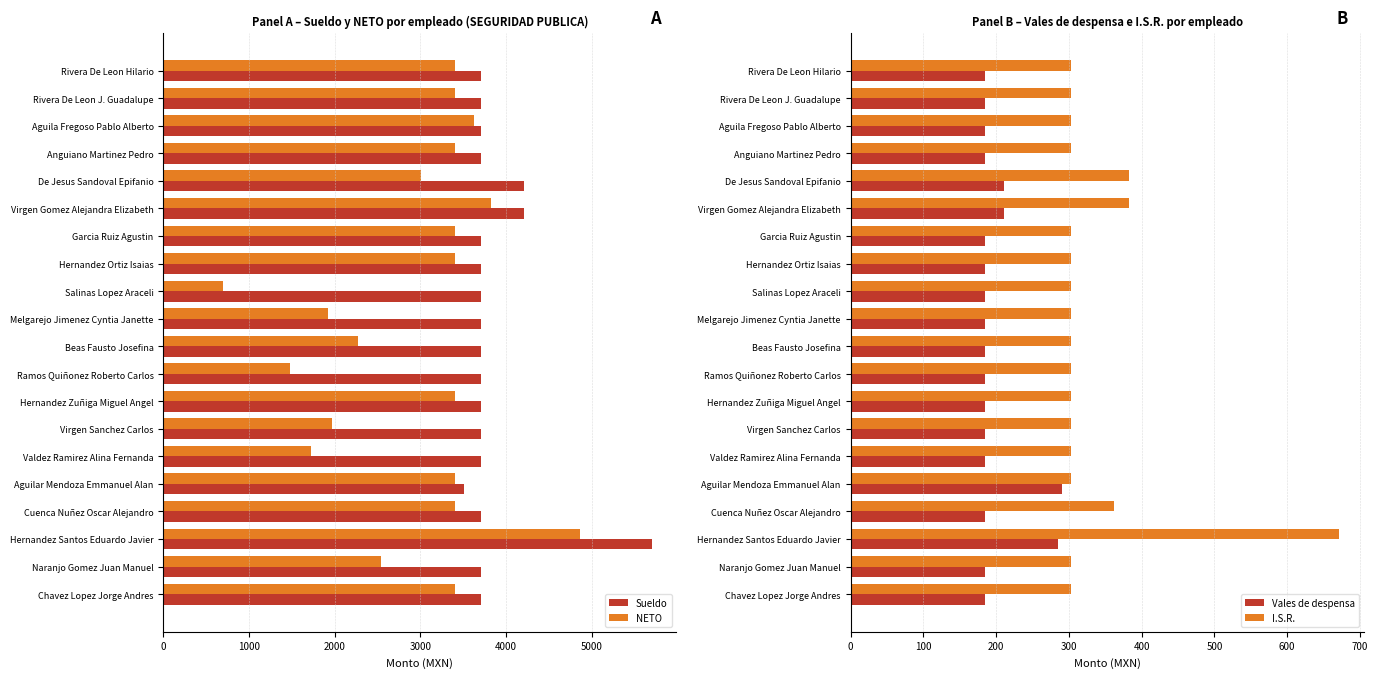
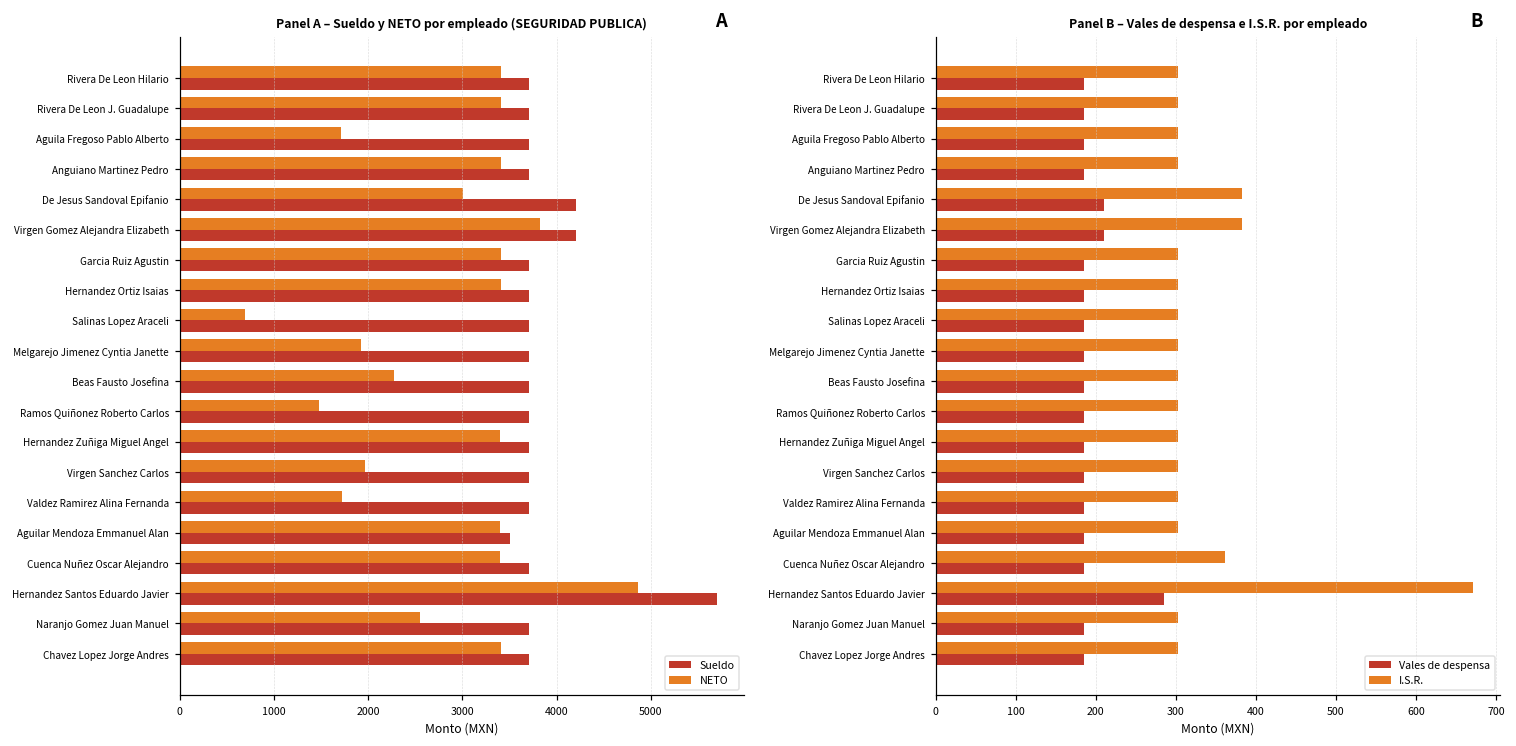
  {
    "Panel A – Sueldo y NETO por empleado (SEGURIDAD PUBLICA)": {
      "Sueldo": {
        "Rivera De Leon Hilario": 3700,
        "Rivera De Leon J. Guadalupe": 3700,
        "Aguila Fregoso Pablo Alberto": 3700,
        "Anguiano Martinez Pedro": 3700,
        "De Jesus Sandoval Epifanio": 4200,
        "Virgen Gomez Alejandra Elizabeth": 4200,
        "Garcia Ruiz Agustin": 3700,
        "Hernandez Ortiz Isaias": 3700,
        "Salinas Lopez Araceli": 3700,
        "Melgarejo Jimenez Cyntia Janette": 3700,
        "Beas Fausto Josefina": 3700,
        "Ramos Quiñonez Roberto Carlos": 3700,
        "Hernandez Zuñiga Miguel Angel": 3700,
        "Virgen Sanchez Carlos": 3700,
        "Valdez Ramirez Alina Fernanda": 3700,
        "Aguilar Mendoza Emmanuel Alan": 3500,
        "Cuenca Nuñez Oscar Alejandro": 3700,
        "Hernandez Santos Eduardo Javier": 5700,
        "Naranjo Gomez Juan Manuel": 3700,
        "Chavez Lopez Jorge Andres": 3700
      },
      "NETO": {
        "Rivera De Leon Hilario": 3400,
        "Rivera De Leon J. Guadalupe": 3400,
-       "Aguila Fregoso Pablo Alberto": 3600,
+       "Aguila Fregoso Pablo Alberto": 1700,
        "Anguiano Martinez Pedro": 3400,
        "De Jesus Sandoval Epifanio": 3000,
        "Virgen Gomez Alejandra Elizabeth": 3800,
        "Garcia Ruiz Agustin": 3400,
        "Hernandez Ortiz Isaias": 3400,
        "Salinas Lopez Araceli": 700,
        "Melgarejo Jimenez Cyntia Janette": 1900,
        "Beas Fausto Josefina": 2300,
        "Ramos Quiñonez Roberto Carlos": 1500,
        "Hernandez Zuñiga Miguel Angel": 3400,
        "Virgen Sanchez Carlos": 2000,
        "Valdez Ramirez Alina Fernanda": 1700,
        "Aguilar Mendoza Emmanuel Alan": 3400,
        "Cuenca Nuñez Oscar Alejandro": 3400,
        "Hernandez Santos Eduardo Javier": 4900,
        "Naranjo Gomez Juan Manuel": 2500,
        "Chavez Lopez Jorge Andres": 3400
      }
    },
    "Panel B – Vales de despensa e I.S.R. por empleado": {
      "Vales de despensa": {
        "Rivera De Leon Hilario": 190,
        "Rivera De Leon J. Guadalupe": 190,
        "Aguila Fregoso Pablo Alberto": 190,
        "Anguiano Martinez Pedro": 190,
        "De Jesus Sandoval Epifanio": 210,
        "Virgen Gomez Alejandra Elizabeth": 210,
        "Garcia Ruiz Agustin": 190,
        "Hernandez Ortiz Isaias": 190,
        "Salinas Lopez Araceli": 190,
        "Melgarejo Jimenez Cyntia Janette": 190,
        "Beas Fausto Josefina": 190,
        "Ramos Quiñonez Roberto Carlos": 190,
        "Hernandez Zuñiga Miguel Angel": 190,
        "Virgen Sanchez Carlos": 190,
        "Valdez Ramirez Alina Fernanda": 190,
-       "Aguilar Mendoza Emmanuel Alan": 290,
+       "Aguilar Mendoza Emmanuel Alan": 190,
        "Cuenca Nuñez Oscar Alejandro": 190,
        "Hernandez Santos Eduardo Javier": 290,
        "Naranjo Gomez Juan Manuel": 190,
        "Chavez Lopez Jorge Andres": 190
      },
      "I.S.R.": {
        "Rivera De Leon Hilario": 300,
        "Rivera De Leon J. Guadalupe": 300,
        "Aguila Fregoso Pablo Alberto": 300,
        "Anguiano Martinez Pedro": 300,
        "De Jesus Sandoval Epifanio": 380,
        "Virgen Gomez Alejandra Elizabeth": 380,
        "Garcia Ruiz Agustin": 300,
        "Hernandez Ortiz Isaias": 300,
        "Salinas Lopez Araceli": 300,
        "Melgarejo Jimenez Cyntia Janette": 300,
        "Beas Fausto Josefina": 300,
        "Ramos Quiñonez Roberto Carlos": 300,
        "Hernandez Zuñiga Miguel Angel": 300,
        "Virgen Sanchez Carlos": 300,
        "Valdez Ramirez Alina Fernanda": 300,
        "Aguilar Mendoza Emmanuel Alan": 300,
        "Cuenca Nuñez Oscar Alejandro": 360,
        "Hernandez Santos Eduardo Javier": 670,
        "Naranjo Gomez Juan Manuel": 300,
        "Chavez Lopez Jorge Andres": 300
      }
    }
  }
